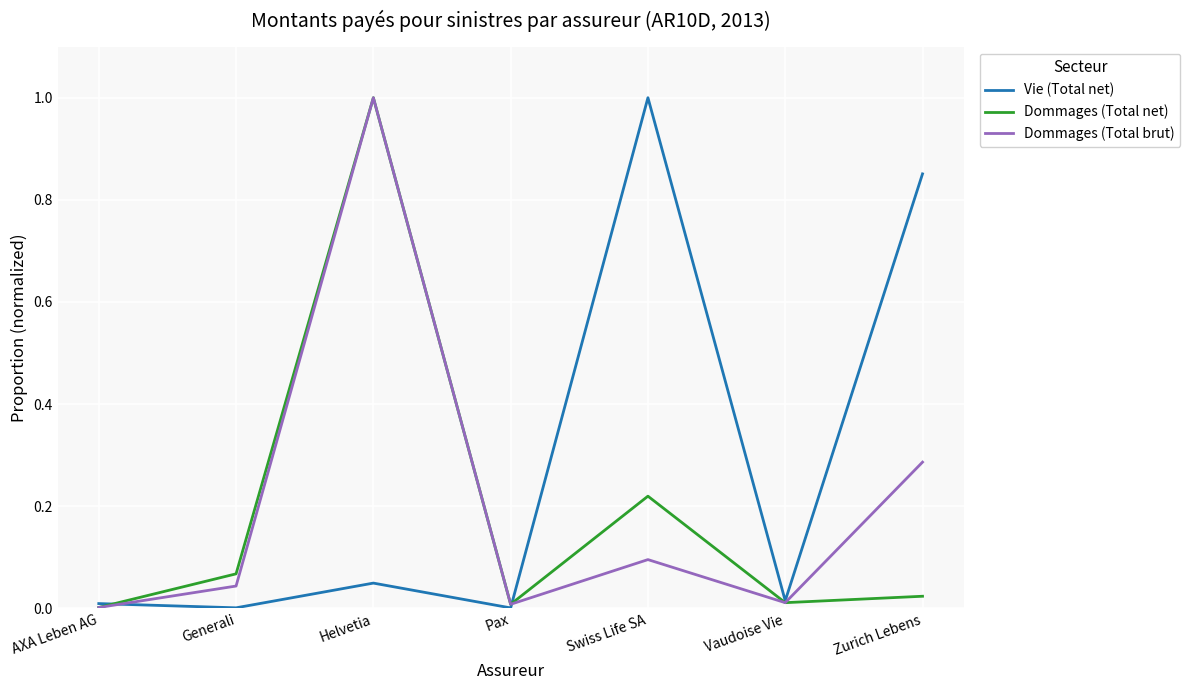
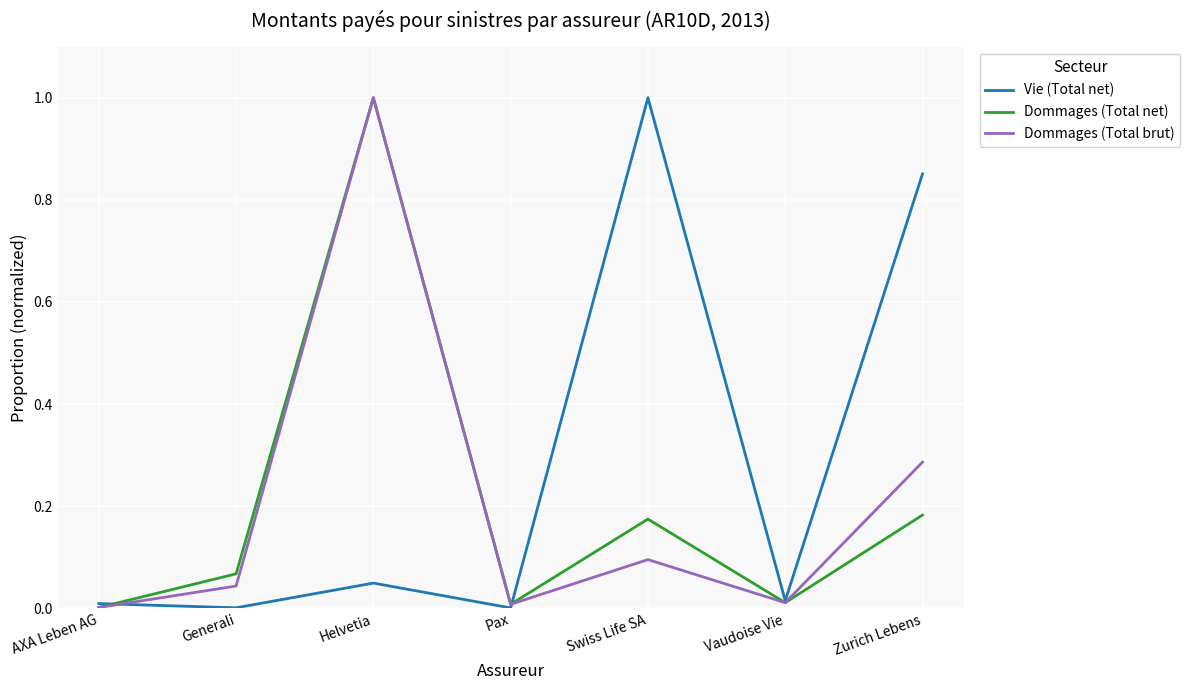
  {
    "Vie (Total net)": {
      "AXA Leben AG": 0.01,
      "Generali": 0.00,
      "Helvetia": 0.05,
      "Pax": 0.00,
      "Swiss Life SA": 1.00,
      "Zurich Lebens": 0.85
    },
    "Dommages (Total net)": {
      "Generali": 0.07,
-     "Swiss Life SA": 0.22,
-     "Zurich Lebens": 0.02
+     "Swiss Life SA": 0.17,
+     "Zurich Lebens": 0.18
    },
    "Dommages (Total brut)": {
      "Generali": 0.04,
      "Swiss Life SA": 0.10,
      "Zurich Lebens": 0.29
    }
  }
